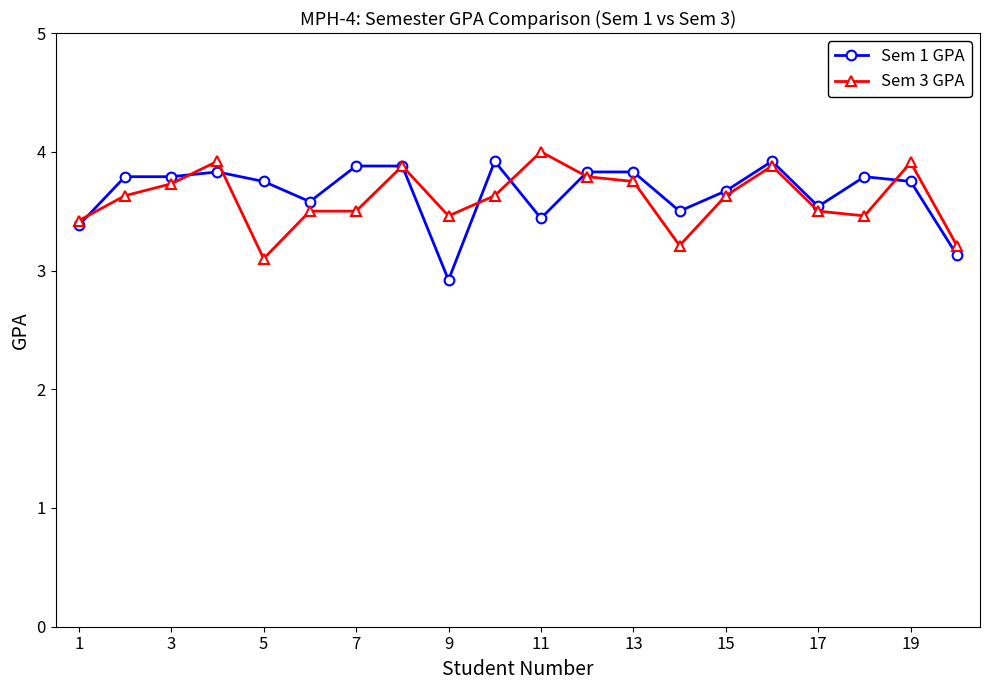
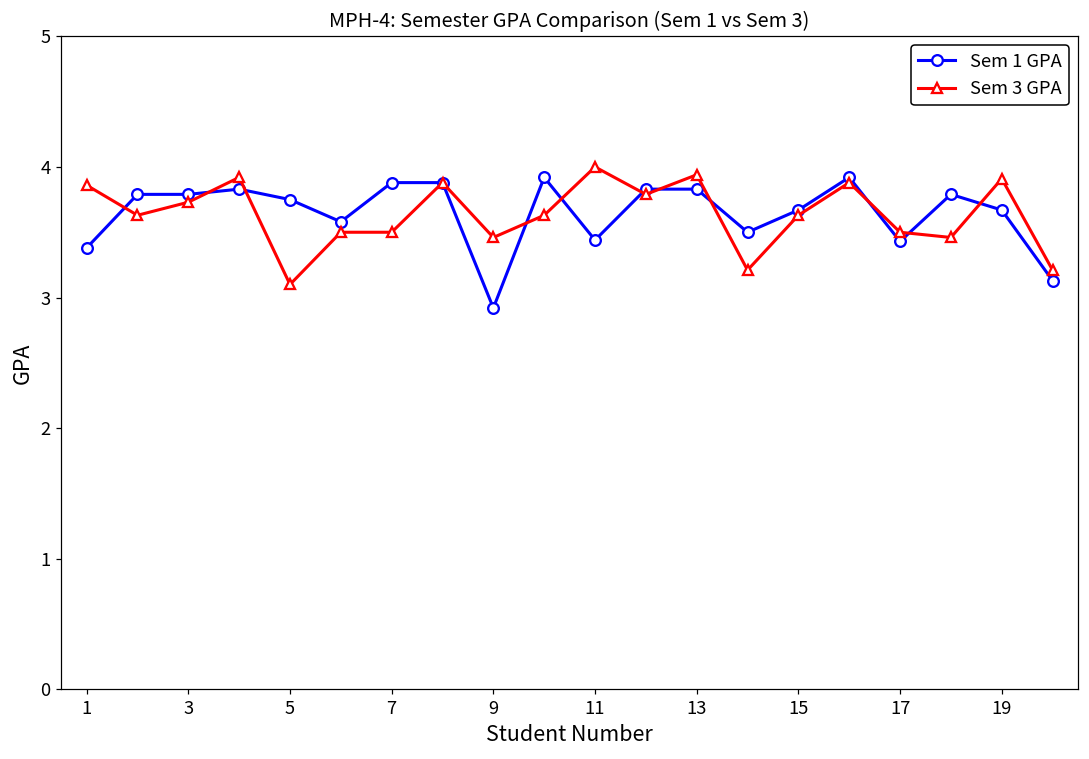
  {
    "Sem 1 GPA": {
      "1": 3.38,
      "3": 3.79,
      "5": 3.75,
      "7": 3.88,
      "9": 2.92,
      "11": 3.44,
      "13": 3.83,
      "15": 3.67,
-     "17": 3.54,
-     "19": 3.75
+     "17": 3.43,
+     "19": 3.67
    },
    "Sem 3 GPA": {
-     "1": 3.42,
+     "1": 3.86,
      "3": 3.73,
      "5": 3.10,
      "7": 3.50,
      "9": 3.46,
      "11": 4.00,
-     "13": 3.75,
+     "13": 3.94,
      "15": 3.63,
      "17": 3.50,
      "19": 3.91
    }
  }
